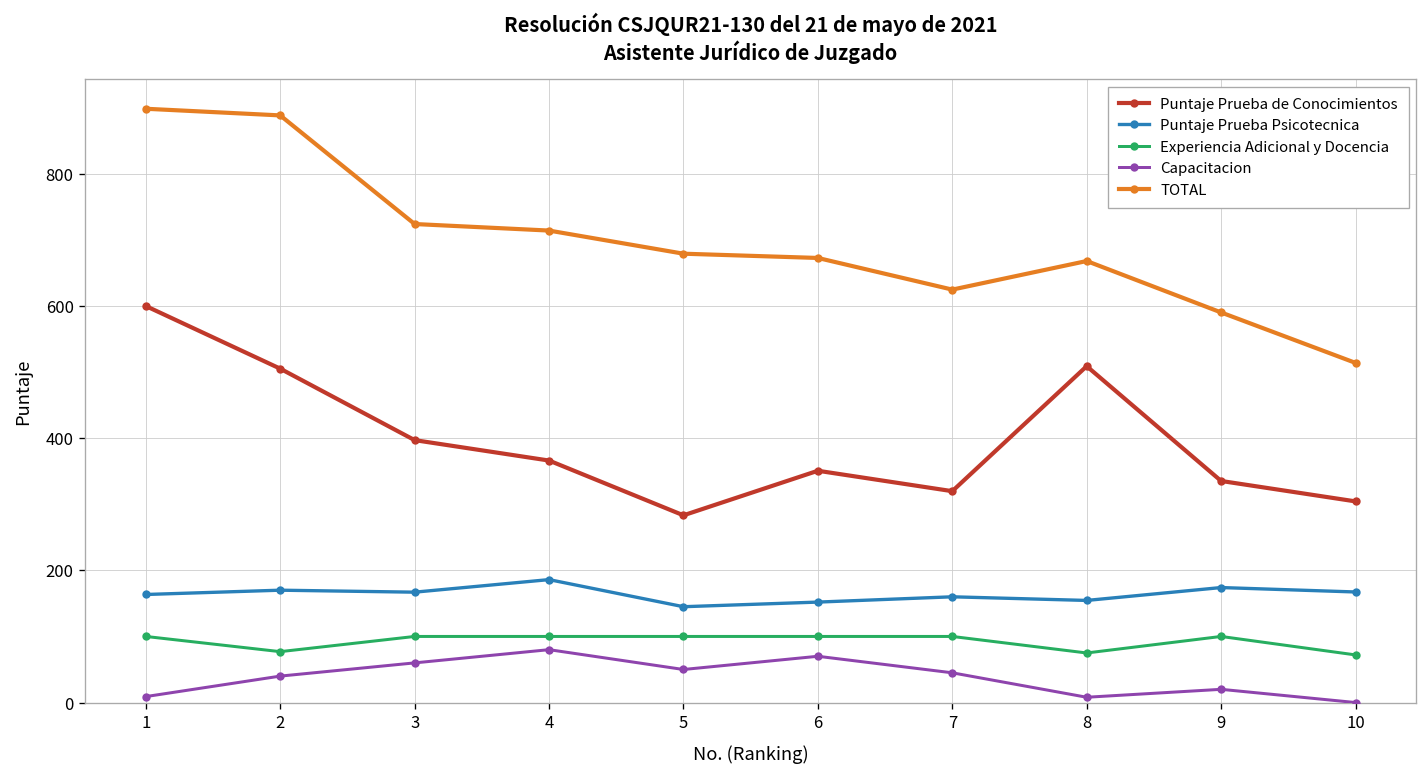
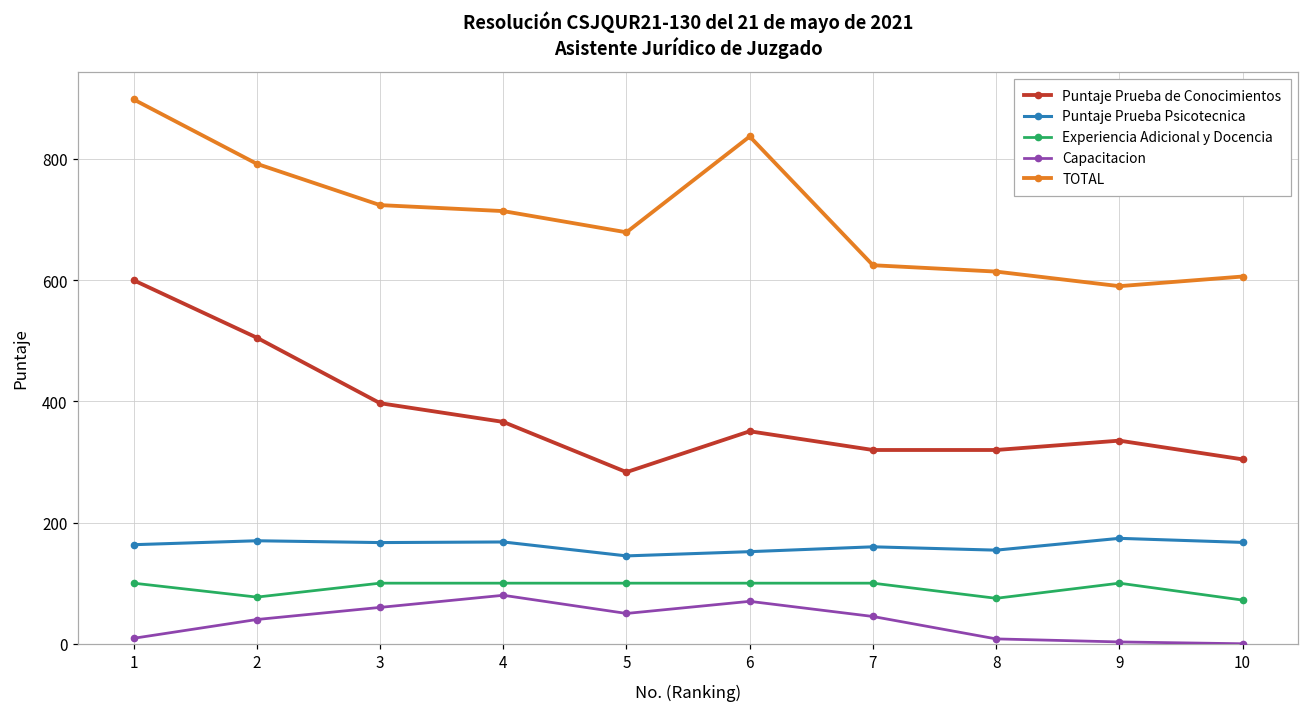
  {
    "Puntaje Prueba de Conocimientos": {
      "1": 600,
      "2": 510,
      "3": 400,
      "4": 370,
      "5": 280,
      "6": 350,
      "7": 320,
-     "8": 510,
+     "8": 320,
      "9": 340,
      "10": 300
    },
    "Puntaje Prueba Psicotecnica": {
      "1": 160,
      "2": 170,
      "3": 170,
-     "4": 190,
+     "4": 170,
      "5": 150,
      "6": 150,
      "7": 160,
      "8": 150,
      "9": 170,
      "10": 170
    },
    "Experiencia Adicional y Docencia": {
      "1": 100,
      "2": 80,
      "3": 100,
      "4": 100,
      "5": 100,
      "6": 100,
      "7": 100,
      "8": 80,
      "9": 100,
      "10": 70
    },
    "Capacitacion": {
      "1": 10,
      "2": 40,
      "3": 60,
      "4": 80,
      "5": 50,
      "6": 70,
      "7": 50,
      "8": 10,
-     "9": 20,
+     "9": 0,
      "10": 0
    },
    "TOTAL": {
      "1": 900,
-     "2": 890,
+     "2": 790,
      "3": 720,
      "4": 710,
      "5": 680,
-     "6": 670,
+     "6": 840,
      "7": 620,
-     "8": 670,
+     "8": 610,
      "9": 590,
-     "10": 510
+     "10": 610
    }
  }
